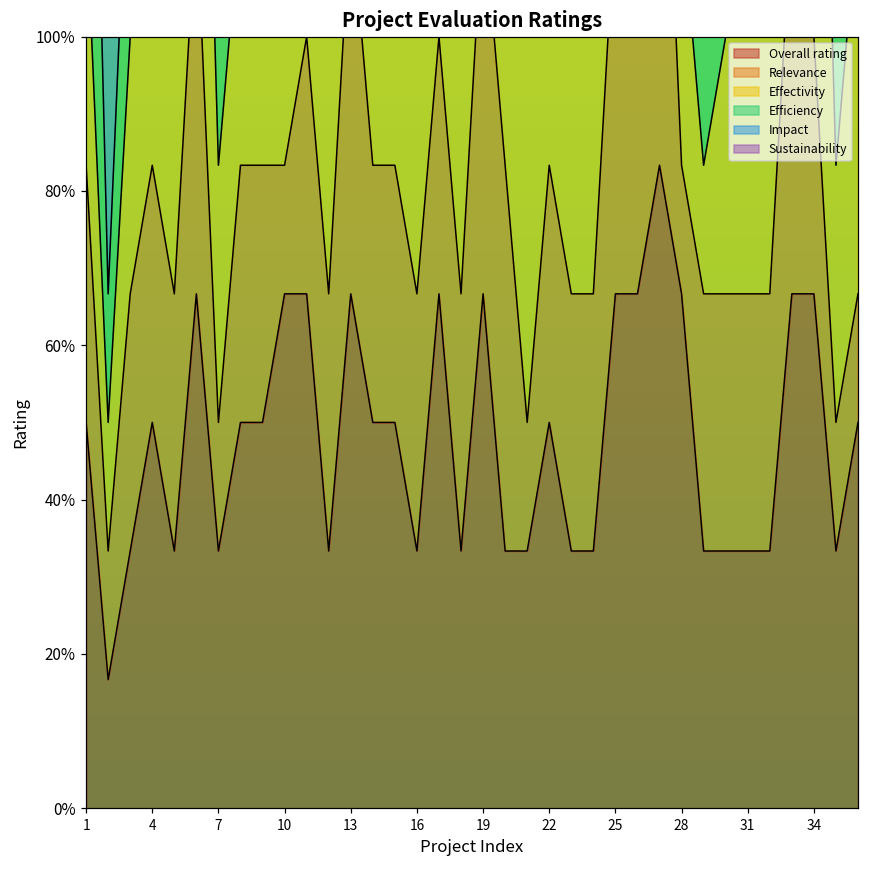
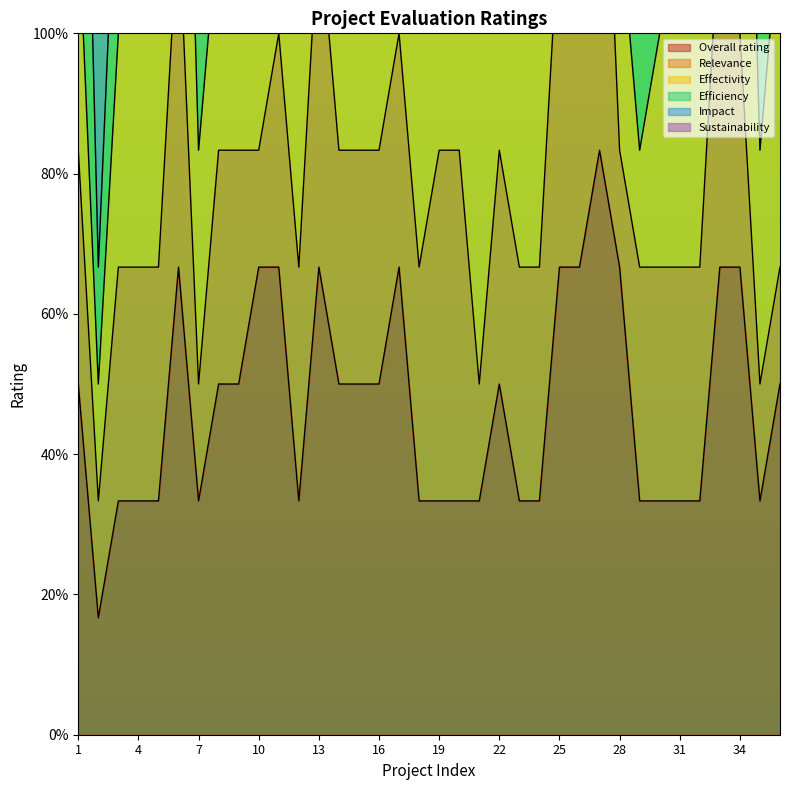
  {
    "Overall rating": {
      "1": "50%",
-     "4": "50%",
+     "4": "33%",
      "7": "33%",
      "10": "67%",
      "13": "67%",
-     "16": "33%",
-     "19": "67%",
+     "16": "50%",
+     "19": "33%",
      "22": "50%",
      "25": "67%",
      "28": "67%",
      "31": "33%",
      "34": "67%"
    }
  }
